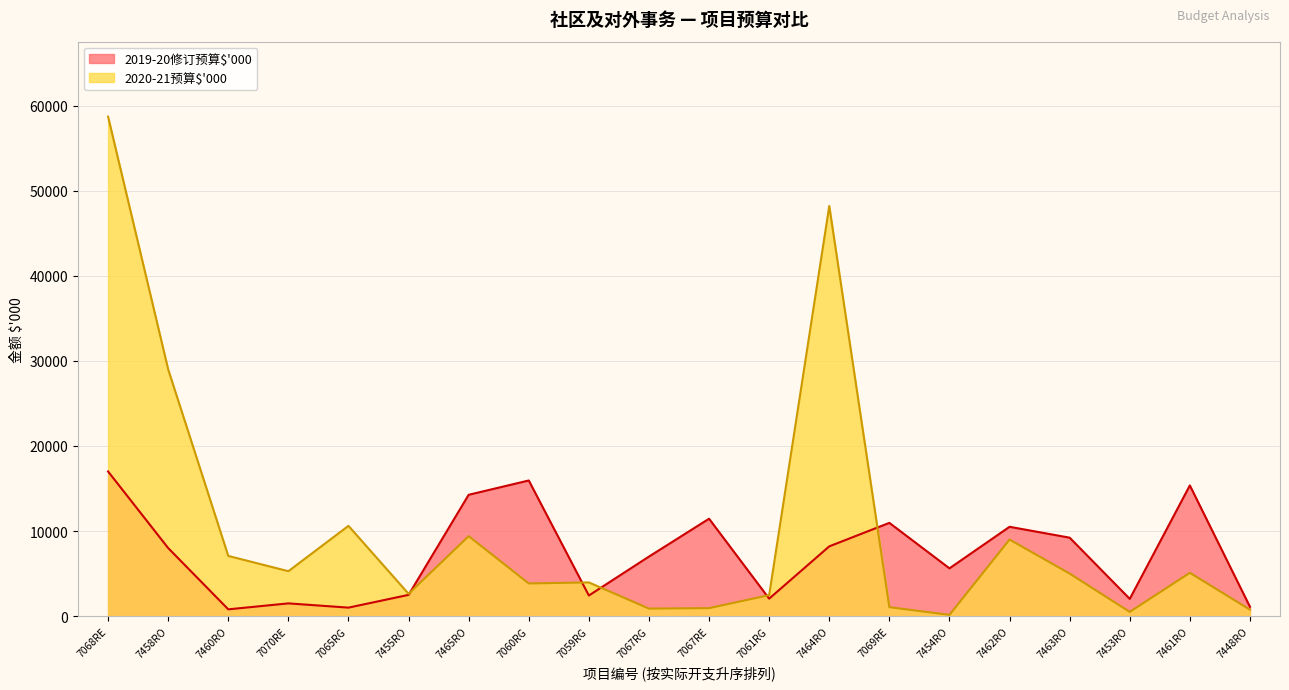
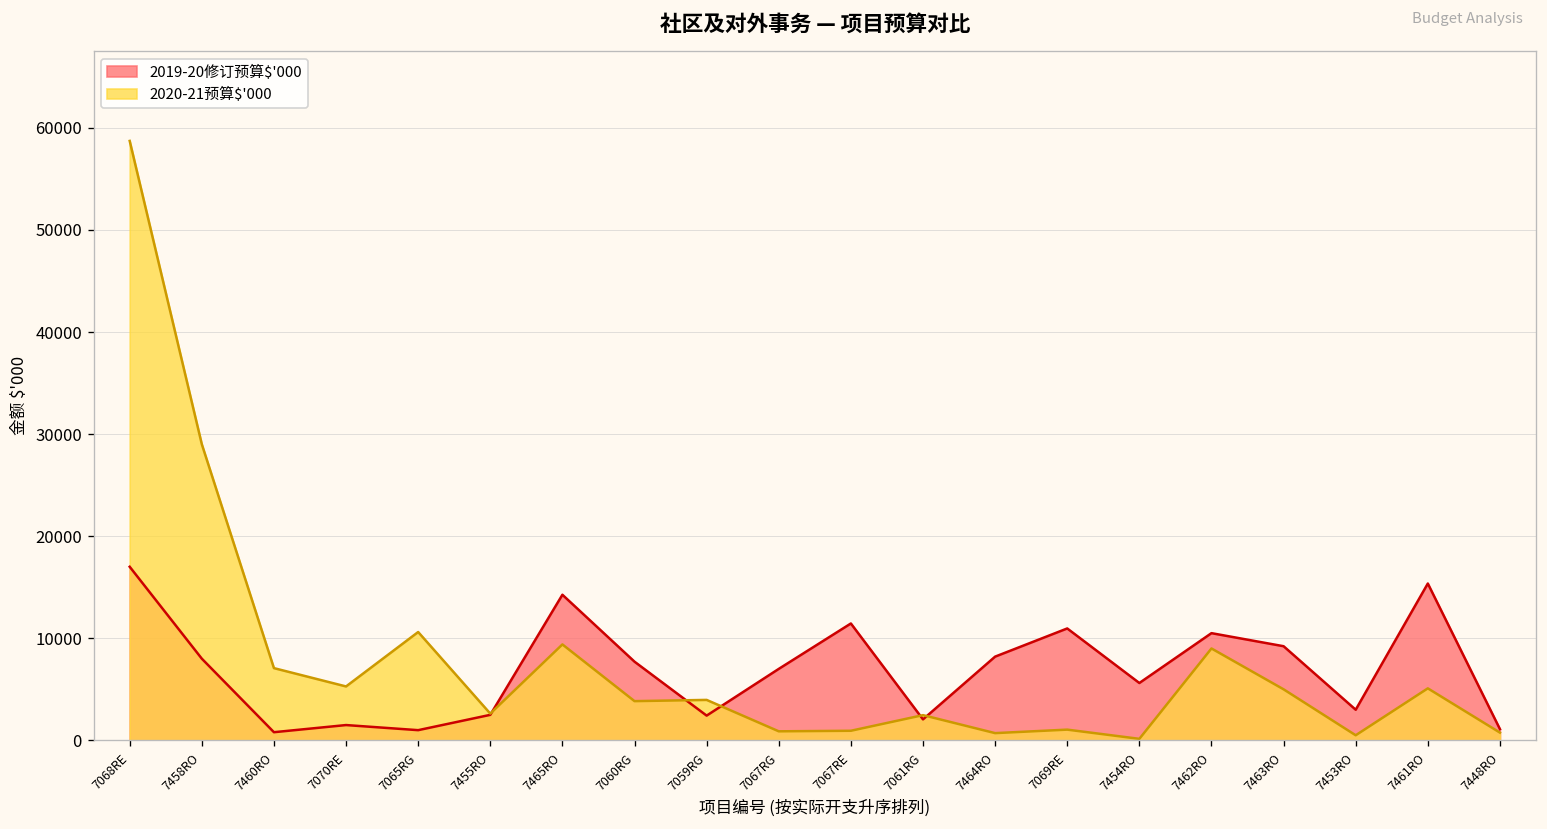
  {
    "2019-20修订预算$'000": {
      "7068RE": 17000,
      "7458RO": 8000,
      "7460RO": 1000,
      "7070RE": 2000,
      "7065RG": 1000,
      "7465RO": 14000,
-     "7060RG": 16000,
+     "7060RG": 8000,
      "7059RG": 2000,
      "7067RG": 7000,
      "7067RE": 11000,
      "7061RG": 2000,
      "7464RO": 8000,
      "7069RE": 11000,
      "7454RO": 6000,
      "7462RO": 11000,
      "7463RO": 9000,
-     "7453RO": 2000,
+     "7453RO": 3000,
      "7461RO": 15000,
      "7448RO": 1000
    },
    "2020-21预算$'000": {
      "7068RE": 59000,
      "7458RO": 29000,
      "7460RO": 7000,
      "7070RE": 5000,
      "7065RG": 11000,
      "7465RO": 9000,
      "7060RG": 4000,
      "7059RG": 4000,
      "7067RG": 1000,
      "7067RE": 1000,
      "7061RG": 2000,
-     "7464RO": 48000,
+     "7464RO": 1000,
      "7069RE": 1000,
      "7454RO": 0,
      "7462RO": 9000,
      "7463RO": 5000,
      "7453RO": 1000,
      "7461RO": 5000,
      "7448RO": 1000
    }
  }
